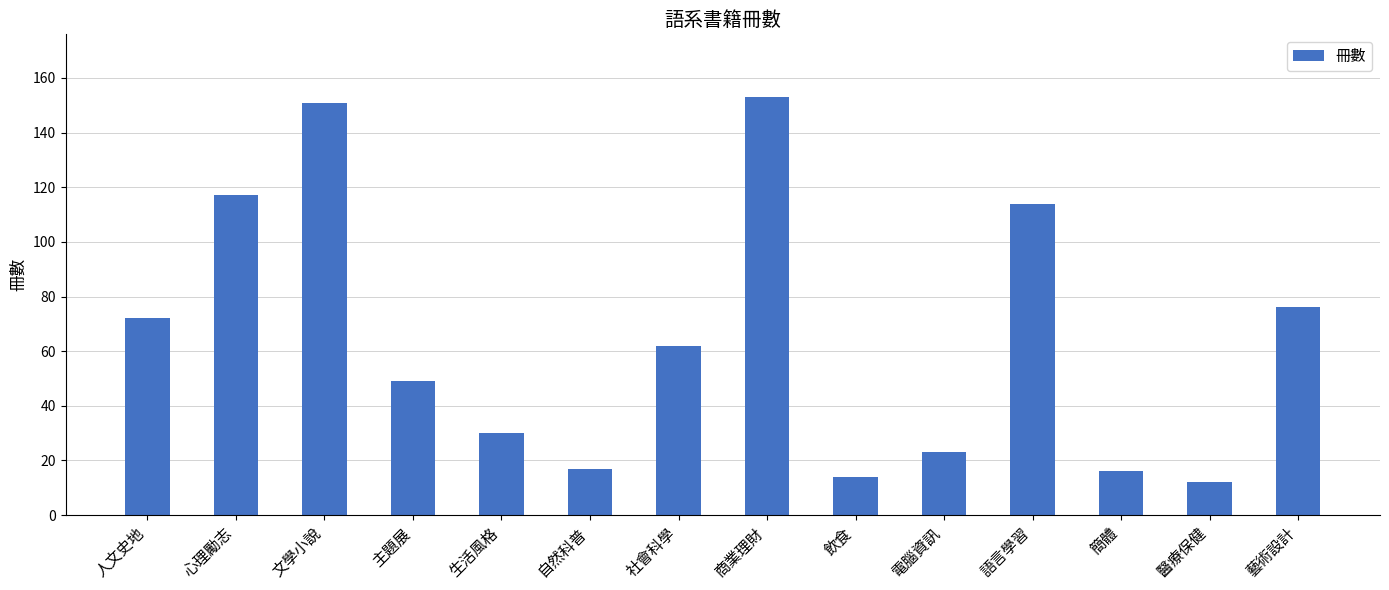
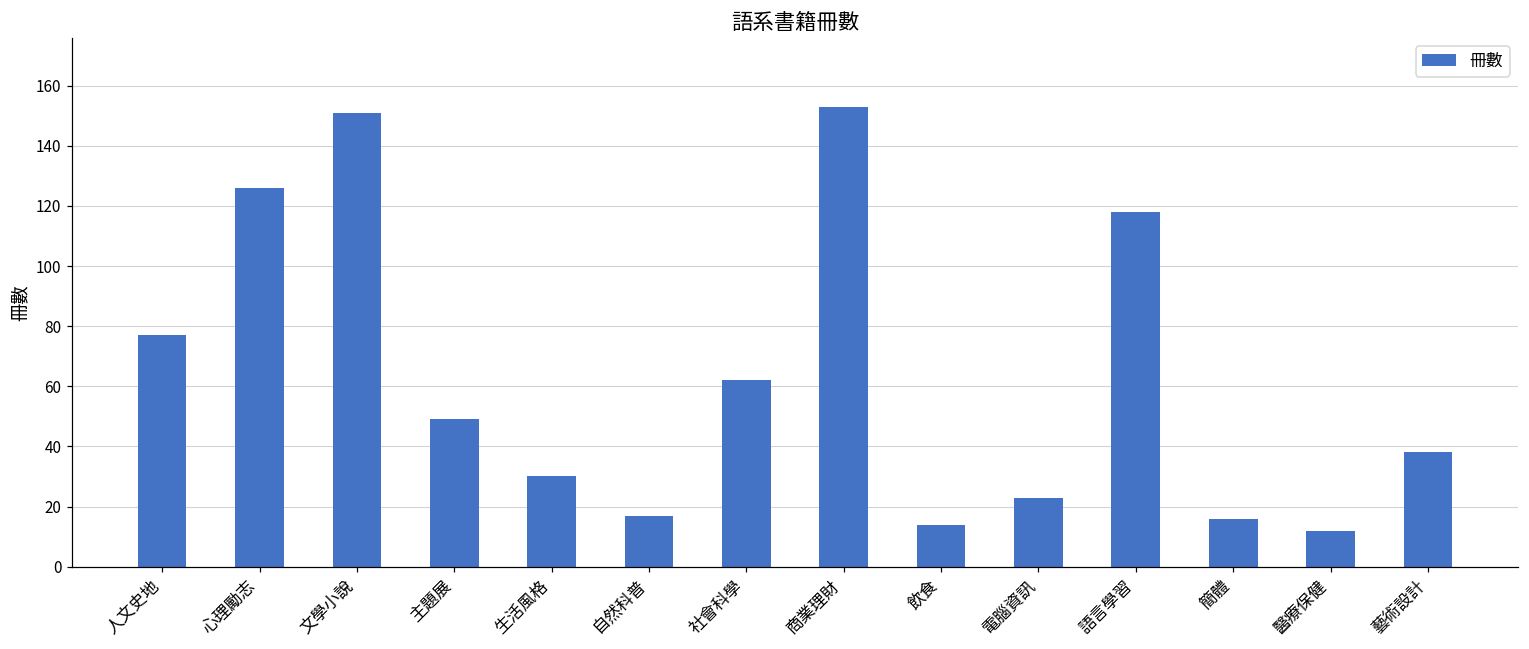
  {
-   "人文史地": 72,
-   "心理勵志": 117,
+   "人文史地": 77,
+   "心理勵志": 126,
    "文學小說": 151,
    "主題展": 49,
    "生活風格": 30,
    "自然科普": 17,
    "社會科學": 62,
    "商業理財": 153,
    "飲食": 14,
    "電腦資訊": 23,
-   "語言學習": 114,
+   "語言學習": 118,
    "簡體": 16,
    "醫療保健": 12,
-   "藝術設計": 76
+   "藝術設計": 38
  }
